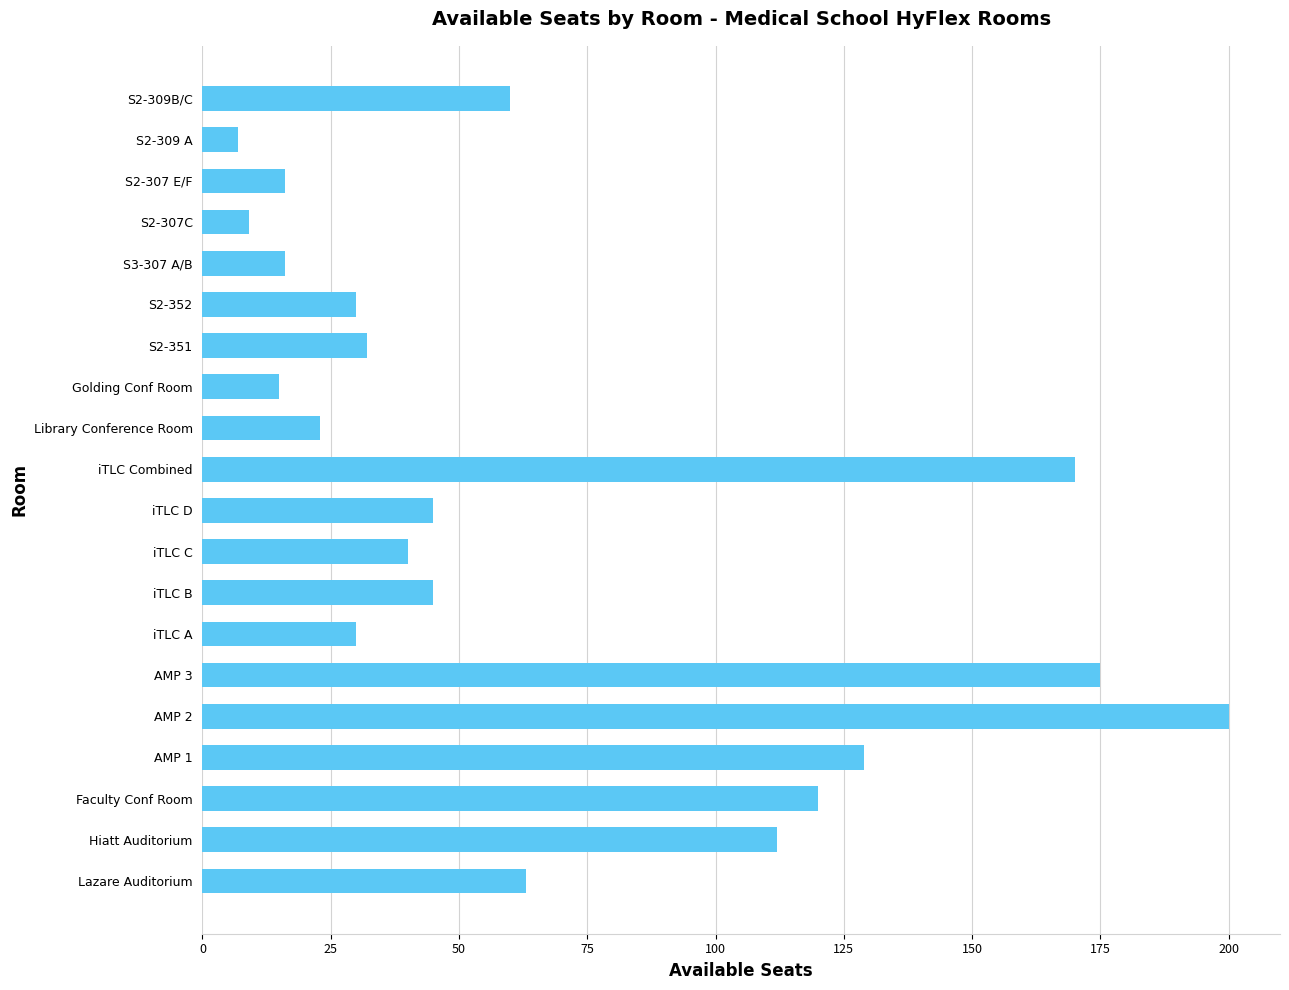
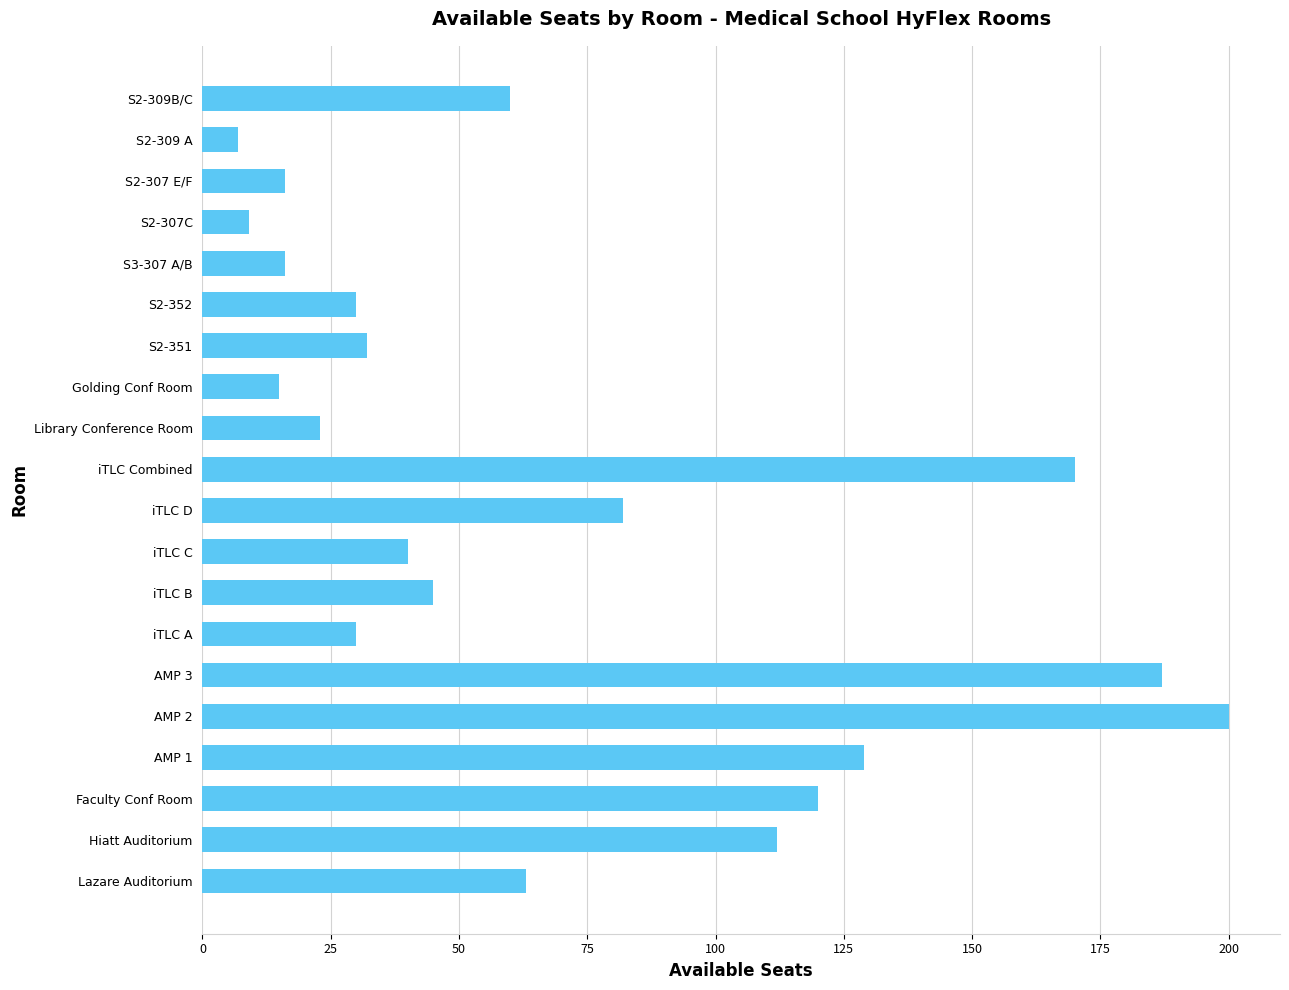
  {
    "S2-309B/C": 60,
    "S2-309 A": 7,
    "S2-307 E/F": 16,
    "S2-307C": 9,
    "S3-307 A/B": 16,
    "S2-352": 30,
    "S2-351": 32,
    "Golding Conf Room": 15,
    "Library Conference Room": 23,
    "iTLC Combined": 170,
-   "iTLC D": 45,
+   "iTLC D": 82,
    "iTLC C": 40,
    "iTLC B": 45,
    "iTLC A": 30,
-   "AMP 3": 175,
+   "AMP 3": 187,
    "AMP 2": 200,
    "AMP 1": 129,
    "Faculty Conf Room": 120,
    "Hiatt Auditorium": 112,
    "Lazare Auditorium": 63
  }
